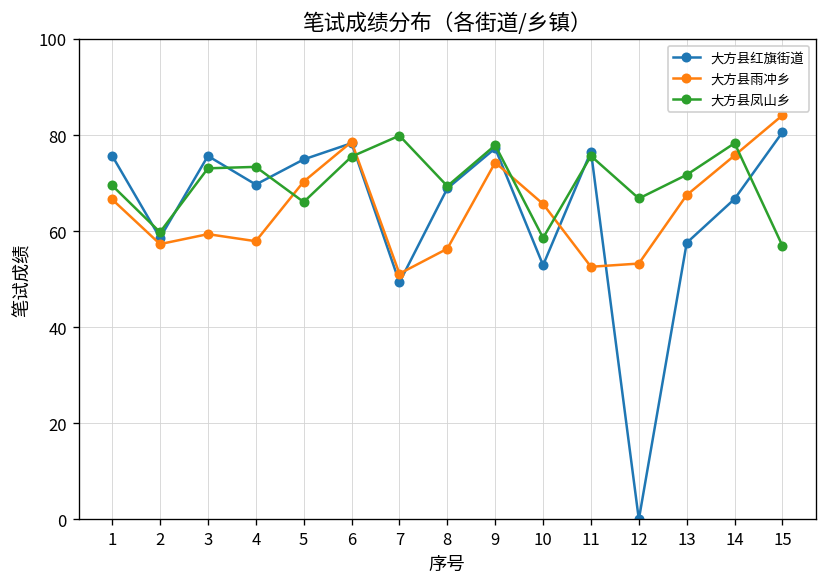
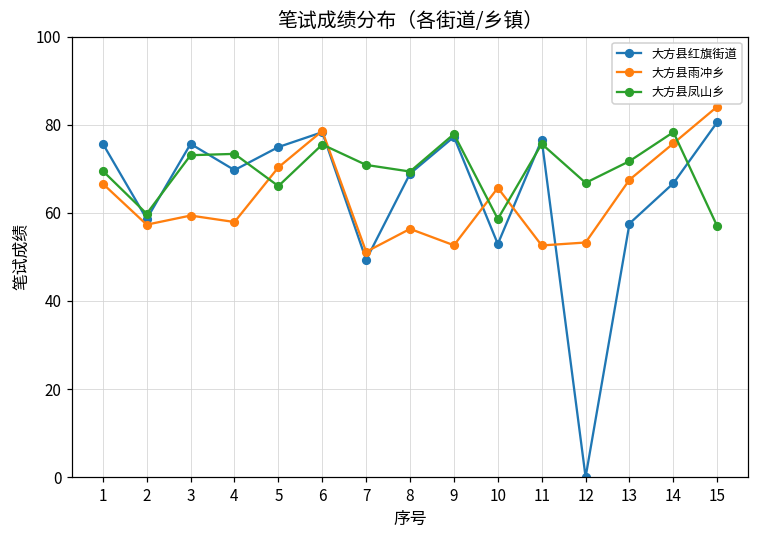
  {
    "大方县红旗街道": {
      "1": 76,
      "2": 59,
      "3": 76,
      "4": 70,
      "5": 75,
      "7": 49,
      "10": 53,
      "11": 77,
      "12": 0,
      "13": 58,
      "14": 67,
      "15": 81
    },
    "大方县雨冲乡": {
      "1": 67,
      "2": 57,
      "3": 59,
      "4": 58,
      "5": 70,
      "7": 51,
      "8": 56,
-     "9": 74,
+     "9": 53,
      "10": 66,
      "11": 53,
      "12": 53,
      "13": 68,
      "14": 76,
      "15": 84
    },
    "大方县凤山乡": {
      "1": 70,
      "2": 60,
      "3": 73,
      "4": 73,
      "5": 66,
      "6": 76,
-     "7": 80,
+     "7": 71,
      "10": 59,
      "11": 76,
      "12": 67,
      "13": 72,
      "14": 78,
      "15": 57
    }
  }
